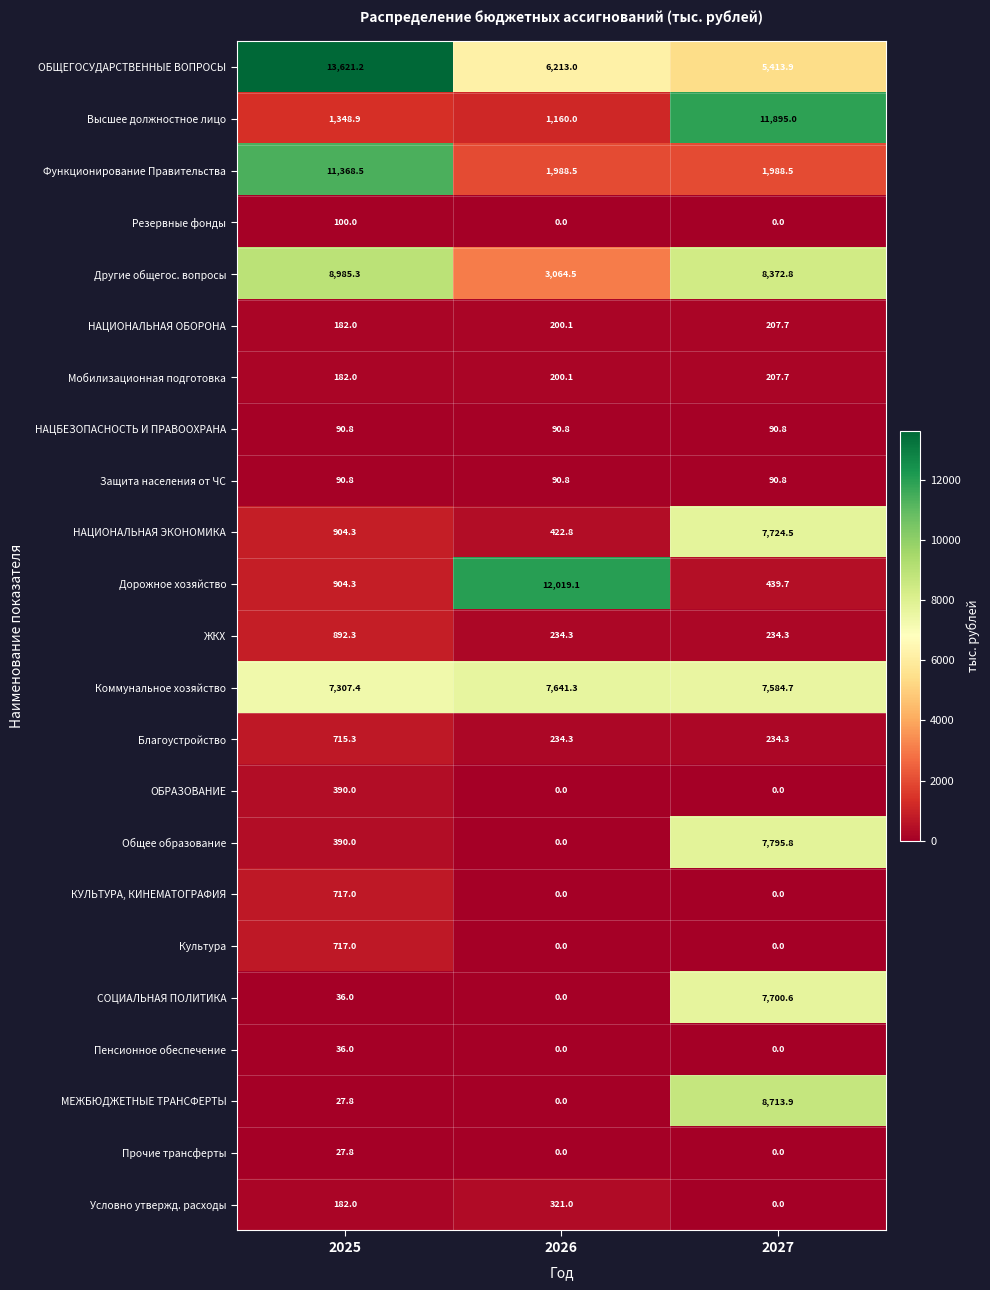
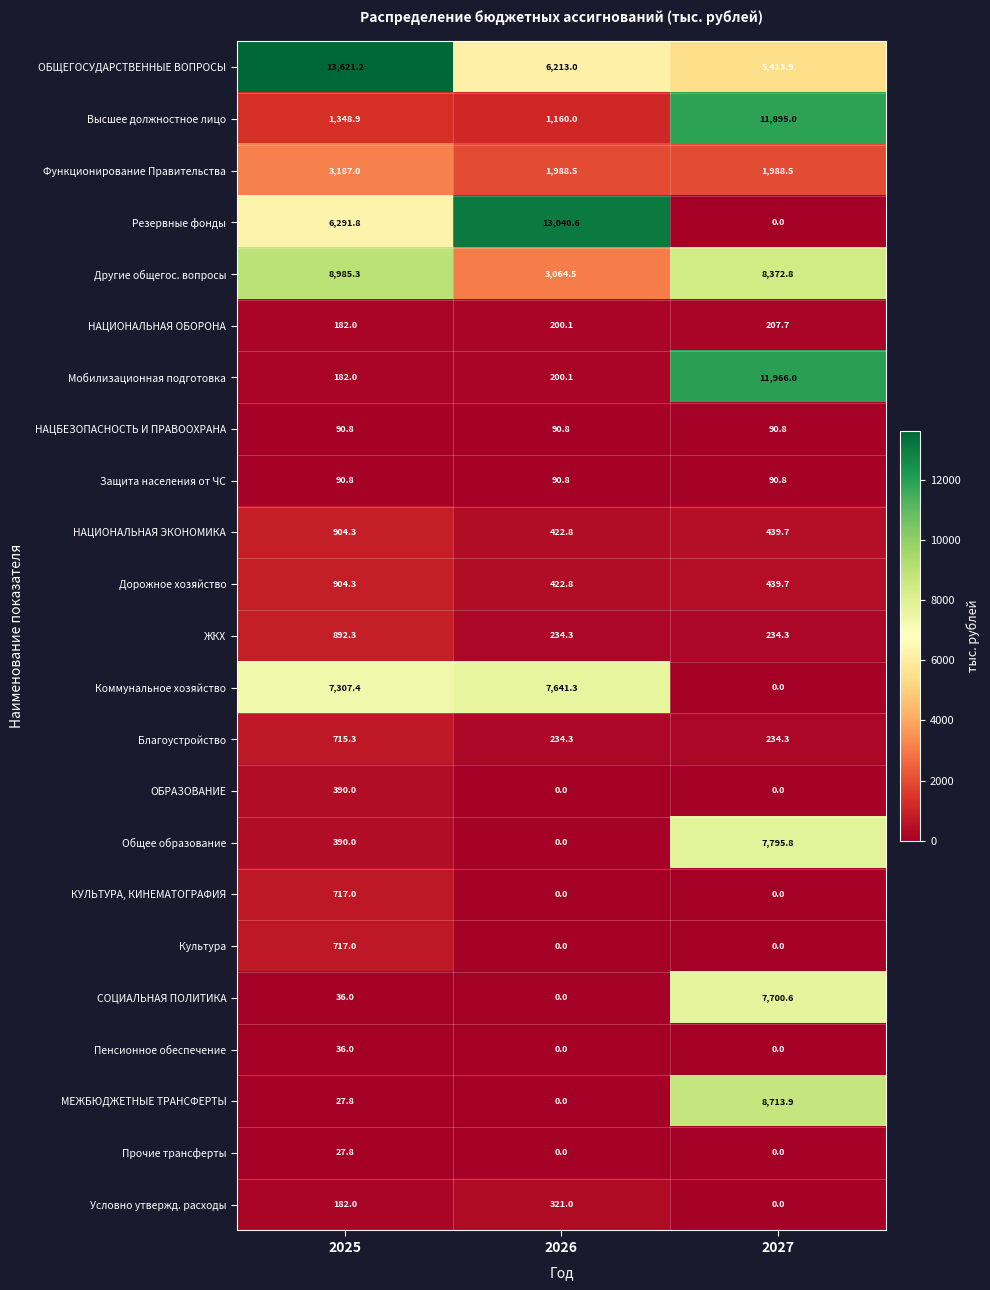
  {
    "ОБЩЕГОСУДАРСТВЕННЫЕ ВОПРОСЫ": {
      "2025": "13,621.2",
      "2026": "6,213.0",
      "2027": "5,413.9"
    },
    "Высшее должностное лицо": {
      "2025": "1,348.9",
      "2026": "1,160.0",
      "2027": "11,895.0"
    },
    "Функционирование Правительства": {
-     "2025": "11,368.5",
+     "2025": "3,187.0",
      "2026": "1,988.5",
      "2027": "1,988.5"
    },
    "Резервные фонды": {
-     "2025": "100.0",
-     "2026": "0.0",
+     "2025": "6,291.8",
+     "2026": "13,040.6",
      "2027": "0.0"
    },
    "Другие общегос. вопросы": {
      "2025": "8,985.3",
      "2026": "3,064.5",
      "2027": "8,372.8"
    },
    "НАЦИОНАЛЬНАЯ ОБОРОНА": {
      "2025": "182.0",
      "2026": "200.1",
      "2027": "207.7"
    },
    "Мобилизационная подготовка": {
      "2025": "182.0",
      "2026": "200.1",
-     "2027": "207.7"
+     "2027": "11,966.0"
    },
    "НАЦБЕЗОПАСНОСТЬ И ПРАВООХРАНА": {
      "2025": "90.8",
      "2026": "90.8",
      "2027": "90.8"
    },
    "Защита населения от ЧС": {
      "2025": "90.8",
      "2026": "90.8",
      "2027": "90.8"
    },
    "НАЦИОНАЛЬНАЯ ЭКОНОМИКА": {
      "2025": "904.3",
      "2026": "422.8",
-     "2027": "7,724.5"
+     "2027": "439.7"
    },
    "Дорожное хозяйство": {
      "2025": "904.3",
-     "2026": "12,019.1",
+     "2026": "422.8",
      "2027": "439.7"
    },
    "ЖКХ": {
      "2025": "892.3",
      "2026": "234.3",
      "2027": "234.3"
    },
    "Коммунальное хозяйство": {
      "2025": "7,307.4",
      "2026": "7,641.3",
-     "2027": "7,584.7"
+     "2027": "0.0"
    },
    "Благоустройство": {
      "2025": "715.3",
      "2026": "234.3",
      "2027": "234.3"
    },
    "ОБРАЗОВАНИЕ": {
      "2025": "390.0",
      "2026": "0.0",
      "2027": "0.0"
    },
    "Общее образование": {
      "2025": "390.0",
      "2026": "0.0",
      "2027": "7,795.8"
    },
    "КУЛЬТУРА, КИНЕМАТОГРАФИЯ": {
      "2025": "717.0",
      "2026": "0.0",
      "2027": "0.0"
    },
    "Культура": {
      "2025": "717.0",
      "2026": "0.0",
      "2027": "0.0"
    },
    "СОЦИАЛЬНАЯ ПОЛИТИКА": {
      "2025": "36.0",
      "2026": "0.0",
      "2027": "7,700.6"
    },
    "Пенсионное обеспечение": {
      "2025": "36.0",
      "2026": "0.0",
      "2027": "0.0"
    },
    "МЕЖБЮДЖЕТНЫЕ ТРАНСФЕРТЫ": {
      "2025": "27.8",
      "2026": "0.0",
      "2027": "8,713.9"
    },
    "Прочие трансферты": {
      "2025": "27.8",
      "2026": "0.0",
      "2027": "0.0"
    },
    "Условно утвержд. расходы": {
      "2025": "182.0",
      "2026": "321.0",
      "2027": "0.0"
    }
  }
